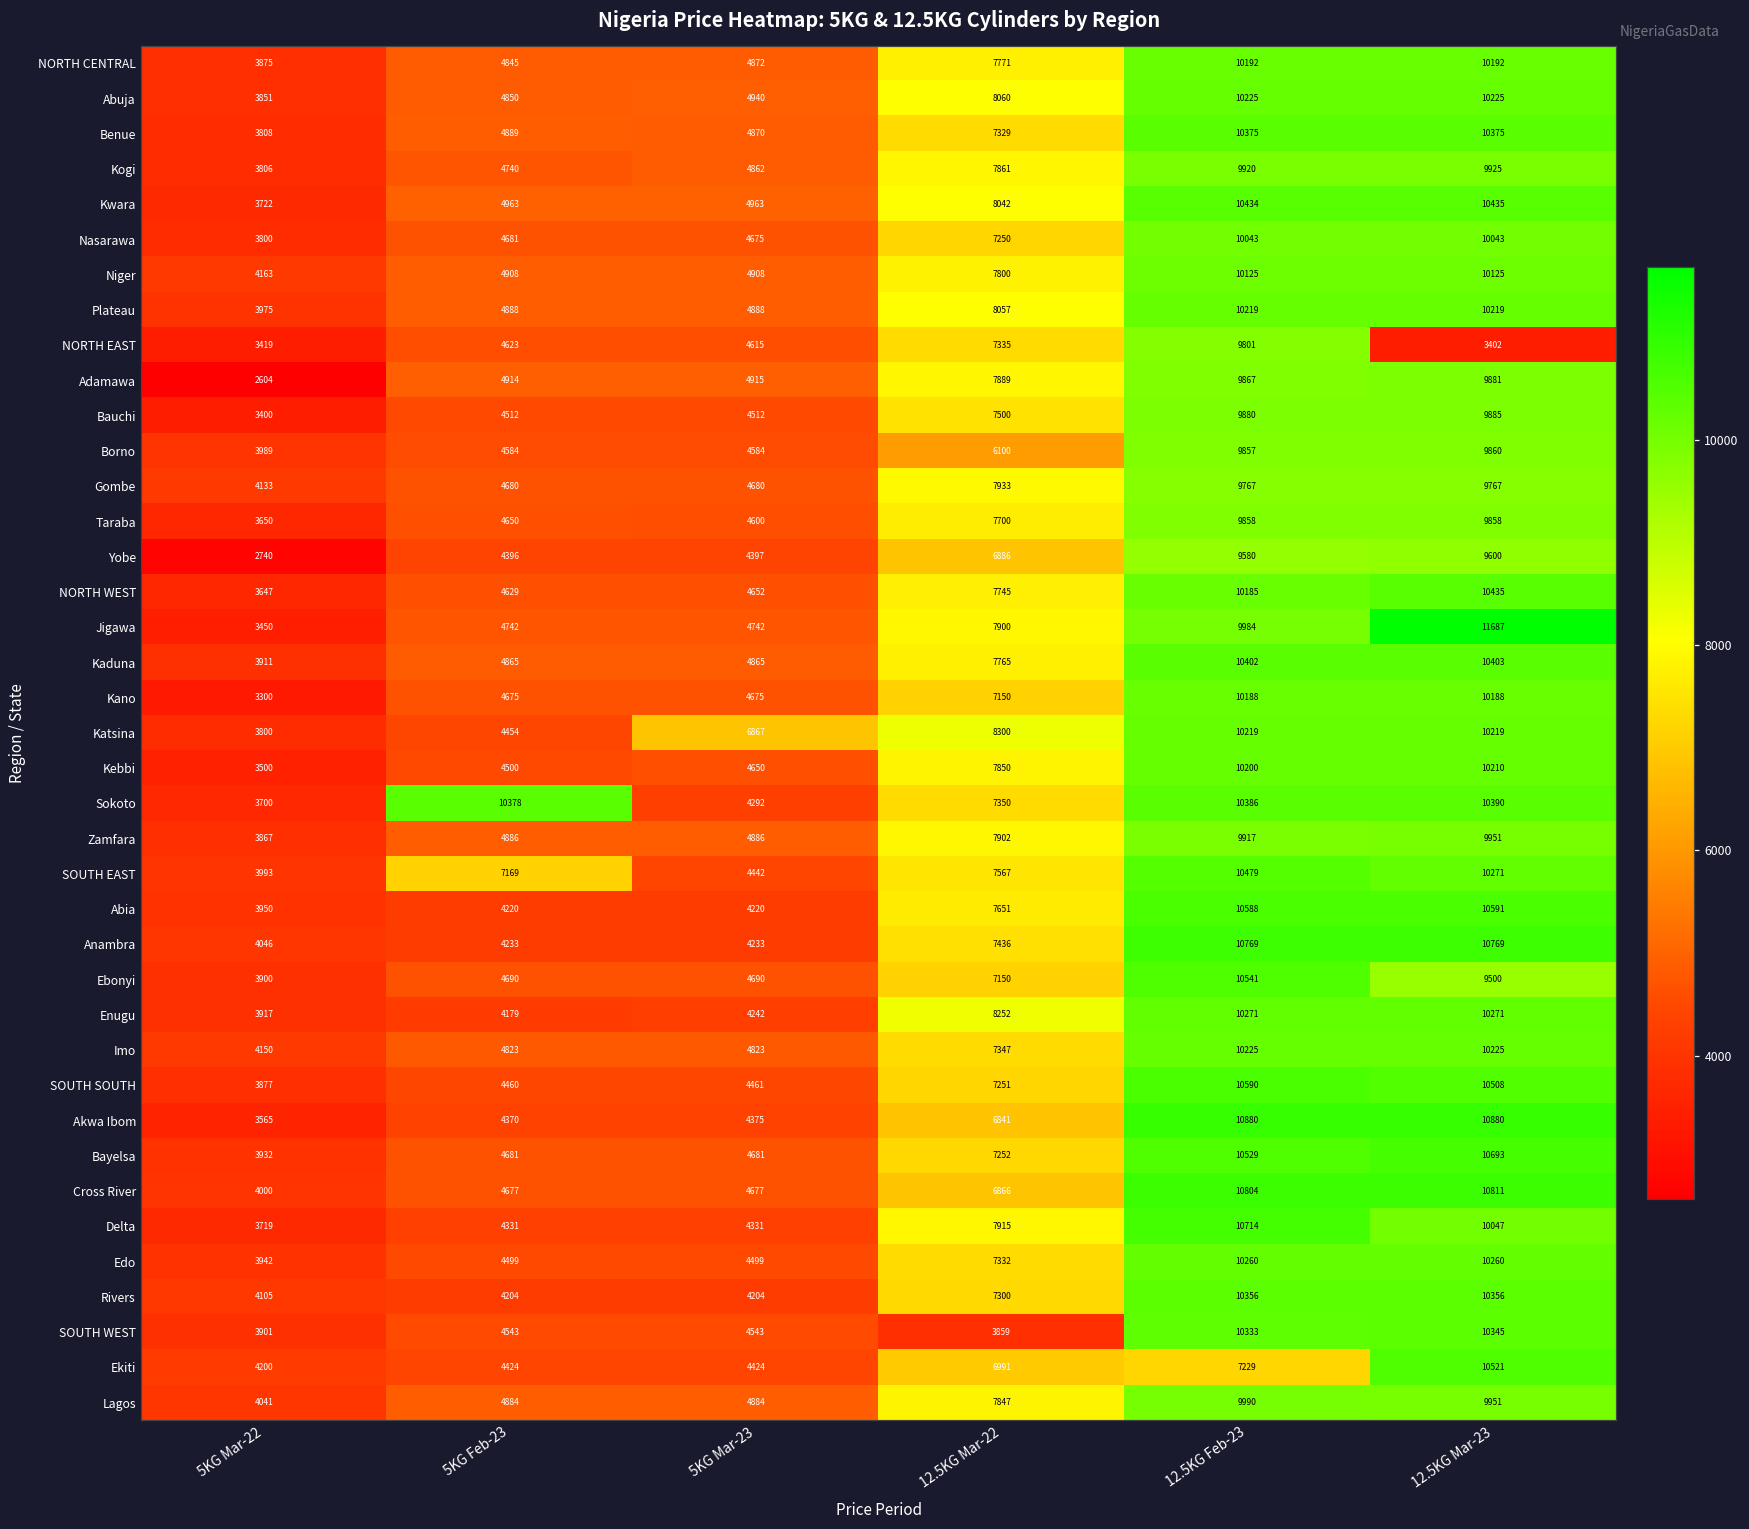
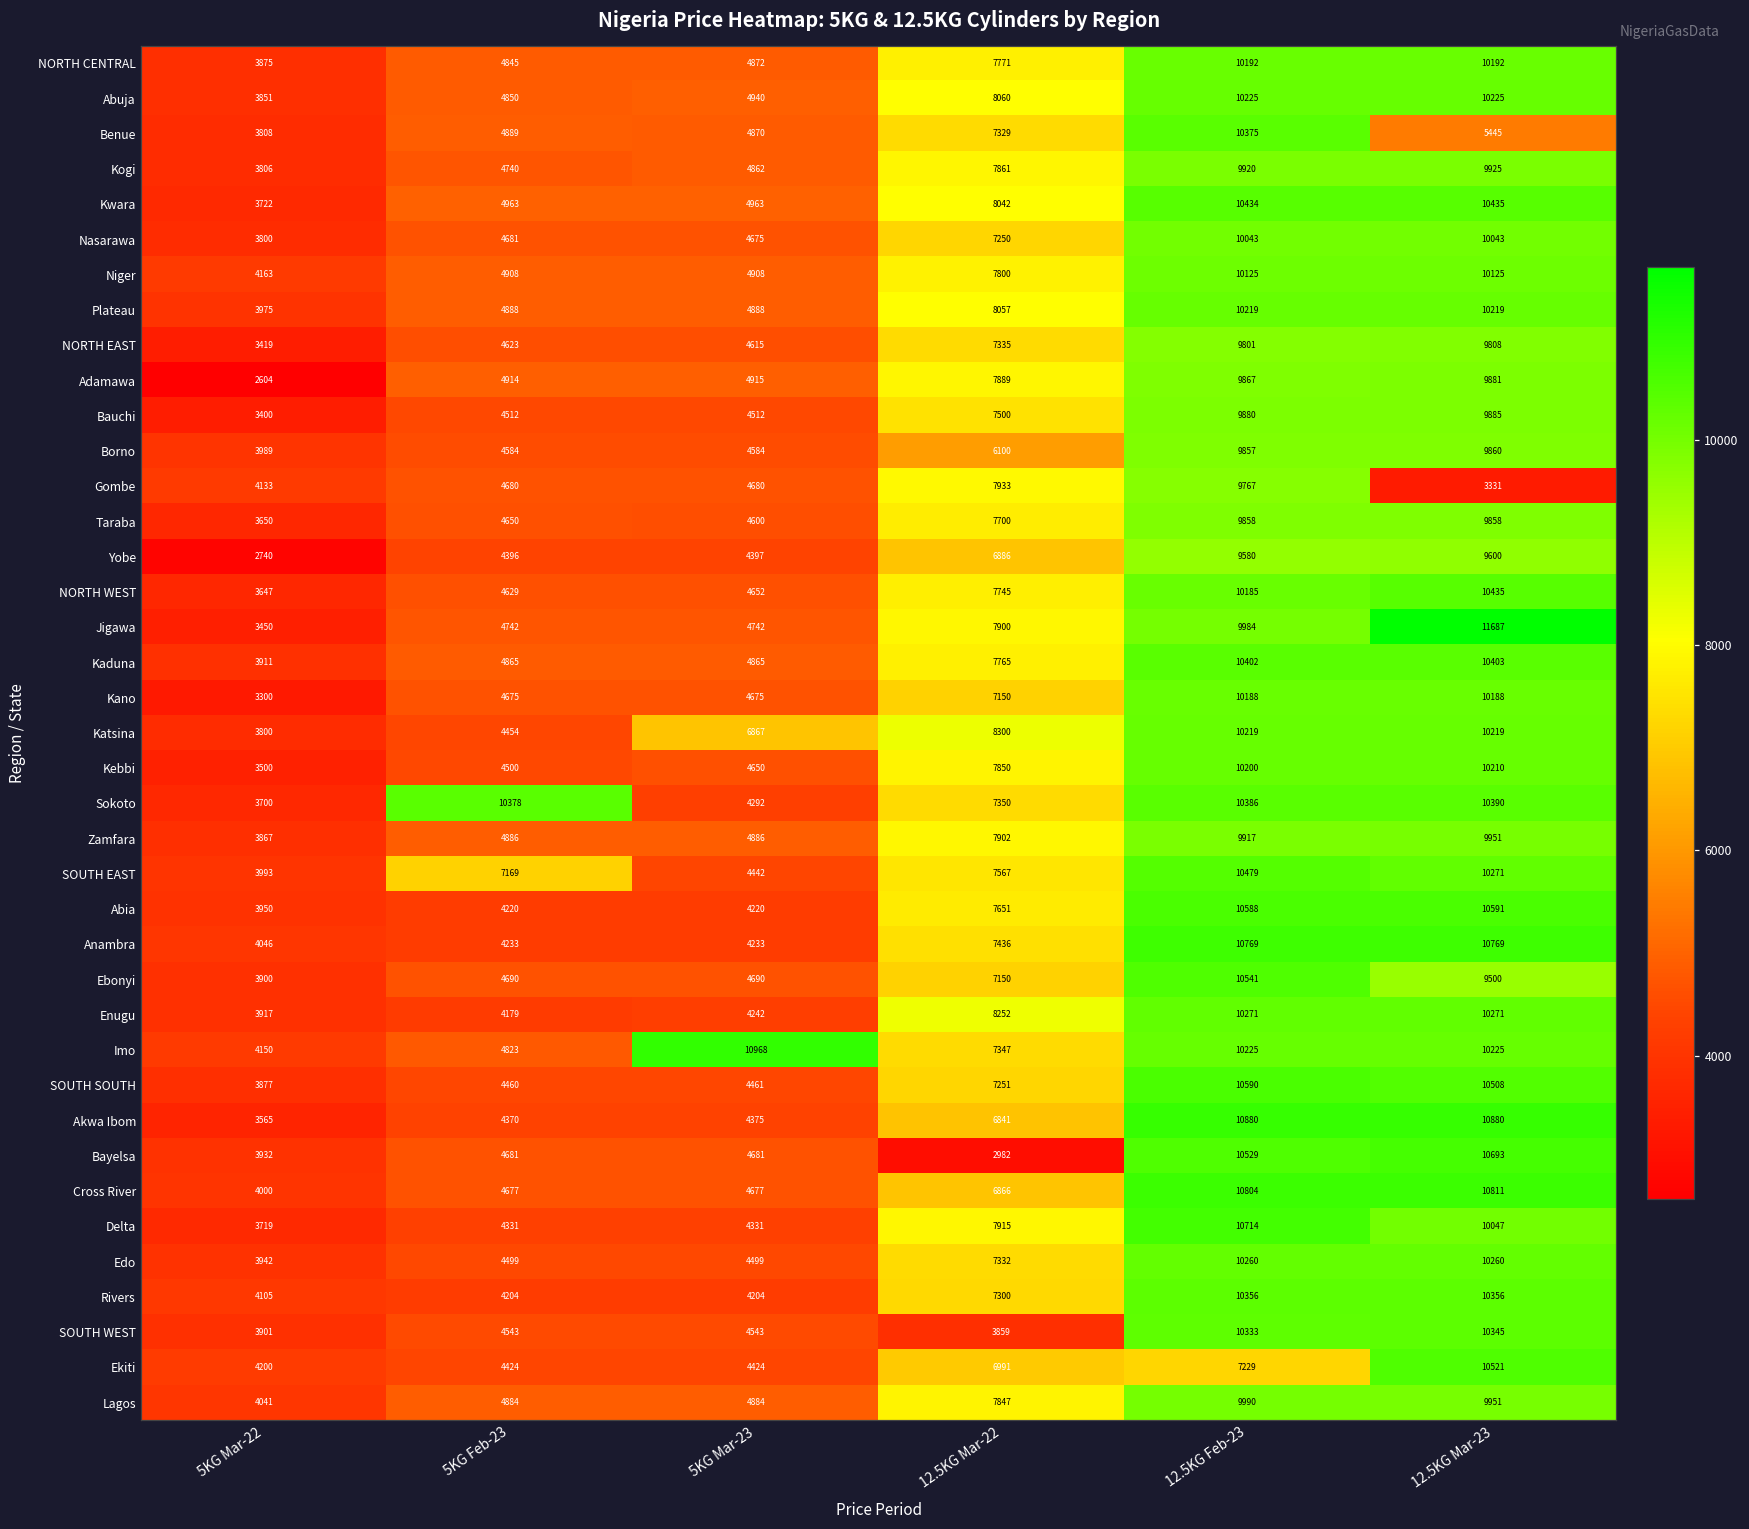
  {
    "Benue": {
      "5KG Mar-22": 3808,
      "5KG Feb-23": 4889,
      "5KG Mar-23": 4870,
      "12.5KG Mar-22": 7329,
      "12.5KG Feb-23": 10375,
-     "12.5KG Mar-23": 10375
+     "12.5KG Mar-23": 5445
    },
    "NORTH EAST": {
      "5KG Mar-22": 3419,
      "5KG Feb-23": 4623,
      "5KG Mar-23": 4615,
      "12.5KG Mar-22": 7335,
      "12.5KG Feb-23": 9801,
-     "12.5KG Mar-23": 3402
+     "12.5KG Mar-23": 9808
    },
    "Gombe": {
      "5KG Mar-22": 4133,
      "5KG Feb-23": 4680,
      "5KG Mar-23": 4680,
      "12.5KG Mar-22": 7933,
      "12.5KG Feb-23": 9767,
-     "12.5KG Mar-23": 9767
+     "12.5KG Mar-23": 3331
    },
    "Imo": {
      "5KG Mar-22": 4150,
      "5KG Feb-23": 4823,
-     "5KG Mar-23": 4823,
+     "5KG Mar-23": 10968,
      "12.5KG Mar-22": 7347,
      "12.5KG Feb-23": 10225,
      "12.5KG Mar-23": 10225
    },
    "Bayelsa": {
      "5KG Mar-22": 3932,
      "5KG Feb-23": 4681,
      "5KG Mar-23": 4681,
-     "12.5KG Mar-22": 7252,
+     "12.5KG Mar-22": 2982,
      "12.5KG Feb-23": 10529,
      "12.5KG Mar-23": 10693
    }
  }
